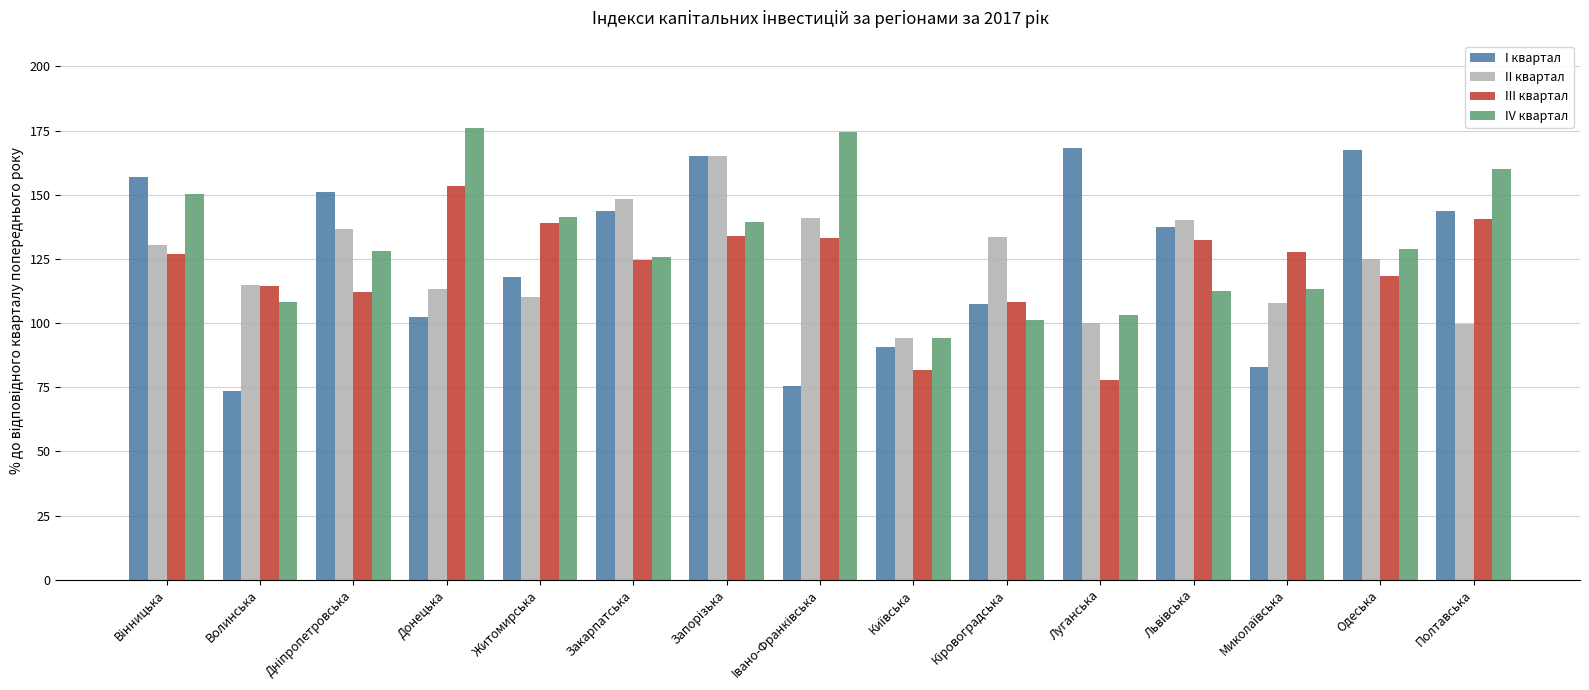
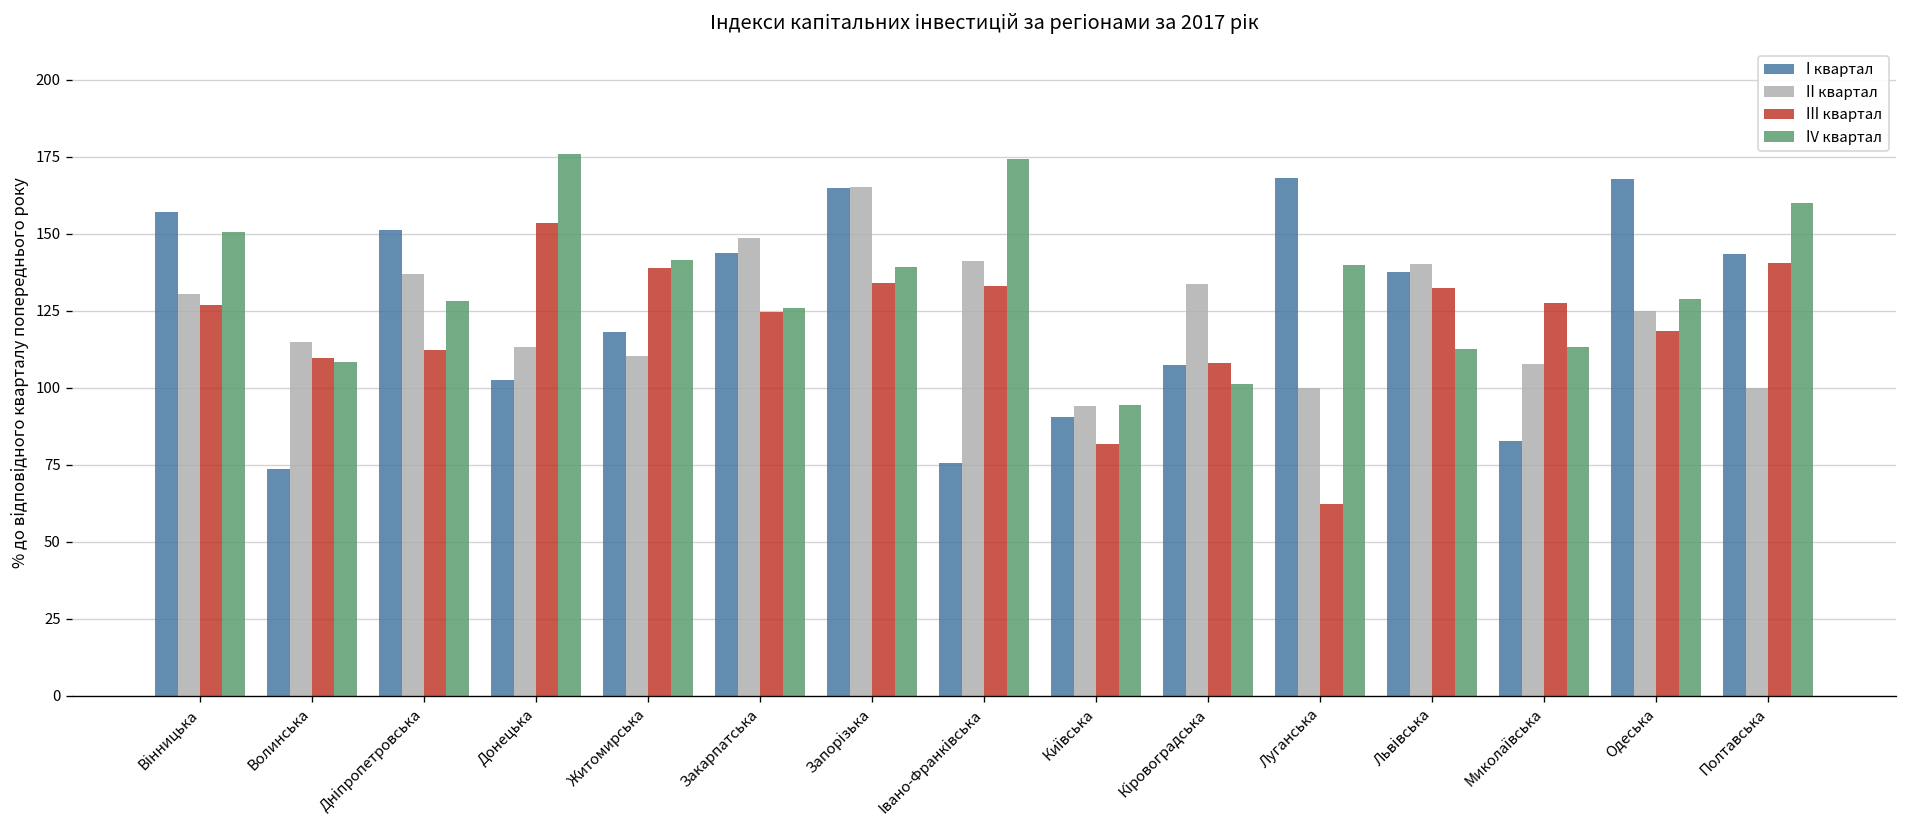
  {
    "І квартал": {
      "Вінницька": 157,
      "Волинська": 74,
      "Дніпропетровська": 151,
      "Донецька": 102,
      "Житомирська": 118,
      "Закарпатська": 144,
      "Запорізька": 165,
      "Iвано-Франківська": 76,
      "Київська": 91,
      "Кіровоградська": 107,
      "Луганська": 168,
      "Львівська": 138,
      "Миколаївська": 83,
      "Одеська": 168,
      "Полтавська": 144
    },
    "ІІ квартал": {
      "Вінницька": 131,
      "Волинська": 115,
      "Дніпропетровська": 137,
      "Донецька": 113,
      "Житомирська": 110,
      "Закарпатська": 149,
      "Запорізька": 165,
      "Iвано-Франківська": 141,
      "Київська": 94,
      "Кіровоградська": 134,
      "Луганська": 100,
      "Львівська": 140,
      "Миколаївська": 108,
      "Одеська": 125,
      "Полтавська": 100
    },
    "ІІІ квартал": {
      "Вінницька": 127,
-     "Волинська": 115,
+     "Волинська": 110,
      "Дніпропетровська": 112,
      "Донецька": 153,
      "Житомирська": 139,
      "Закарпатська": 124,
      "Запорізька": 134,
      "Iвано-Франківська": 133,
      "Київська": 82,
      "Кіровоградська": 108,
-     "Луганська": 78,
+     "Луганська": 62,
      "Львівська": 132,
      "Миколаївська": 128,
      "Одеська": 118,
      "Полтавська": 141
    },
    "ІV квартал": {
      "Вінницька": 150,
      "Волинська": 108,
      "Дніпропетровська": 128,
      "Донецька": 176,
      "Житомирська": 141,
      "Закарпатська": 126,
      "Запорізька": 139,
      "Iвано-Франківська": 174,
      "Київська": 94,
      "Кіровоградська": 101,
-     "Луганська": 103,
+     "Луганська": 140,
      "Львівська": 113,
      "Миколаївська": 113,
      "Одеська": 129,
      "Полтавська": 160
    }
  }
